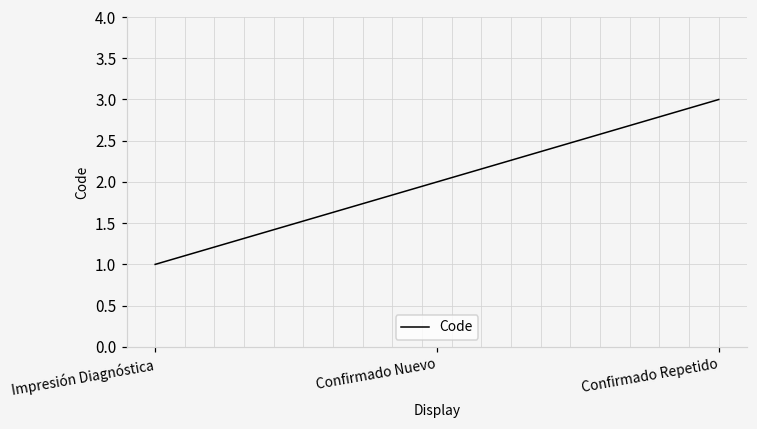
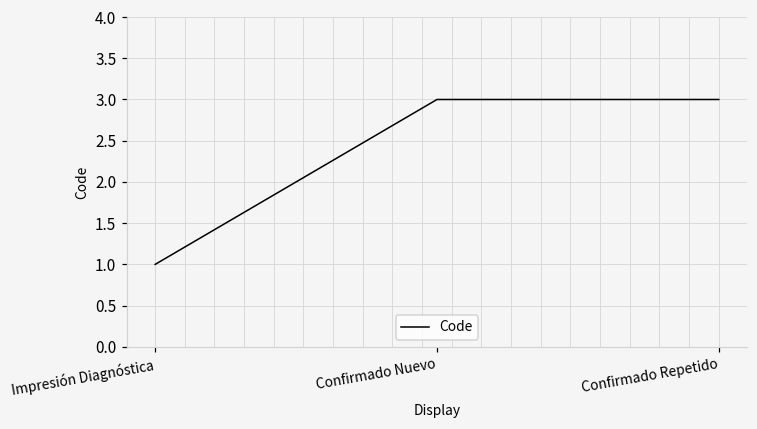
  {
    "Impresión Diagnóstica": 1,
-   "Confirmado Nuevo": 2,
+   "Confirmado Nuevo": 3,
    "Confirmado Repetido": 3
  }
